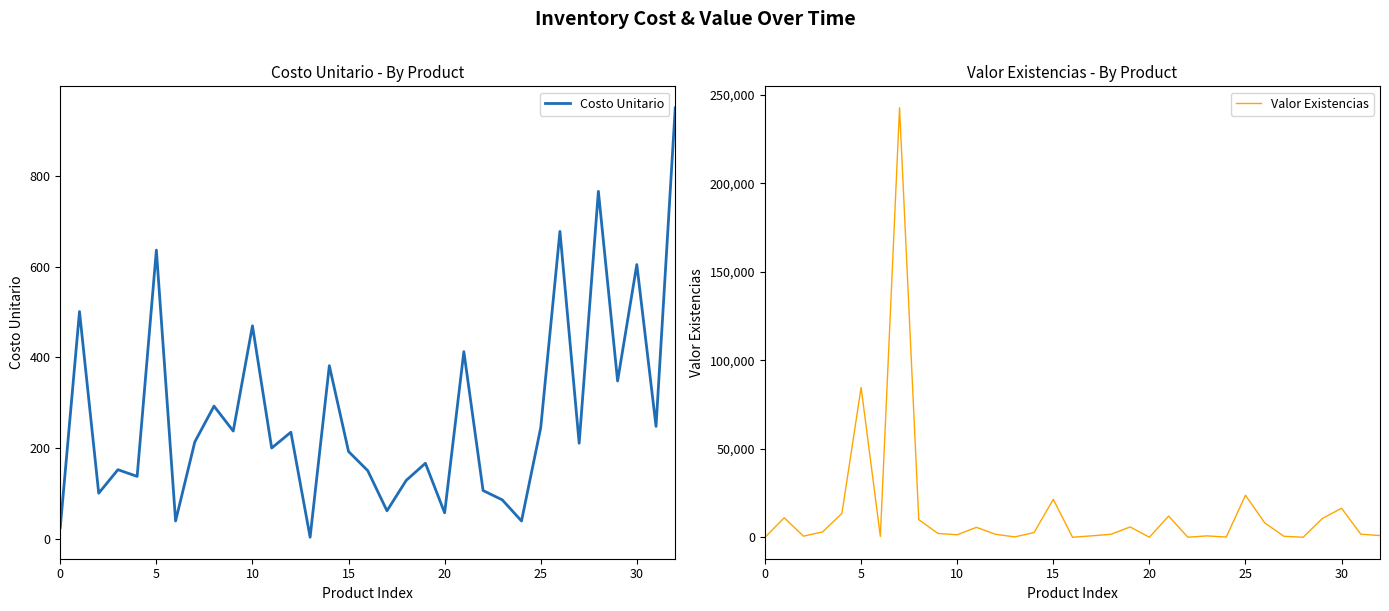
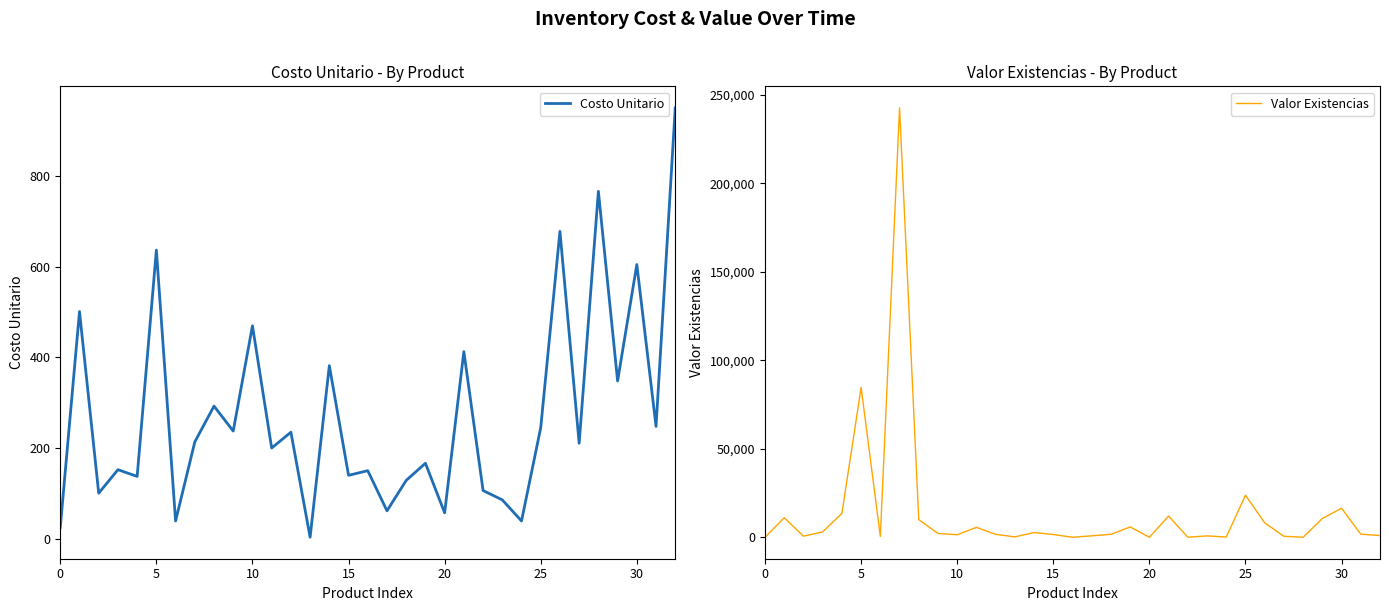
  {
    "Costo Unitario - By Product": {
      "0": "20",
      "5": "640",
      "10": "470",
-     "15": "190",
+     "15": "140",
      "20": "60",
      "25": "250",
      "30": "610"
    },
    "Valor Existencias - By Product": {
      "0": "0",
      "5": "85,000",
      "10": "1,000",
-     "15": "21,000",
+     "15": "2,000",
      "20": "0",
      "25": "24,000",
      "30": "16,000"
    }
  }
